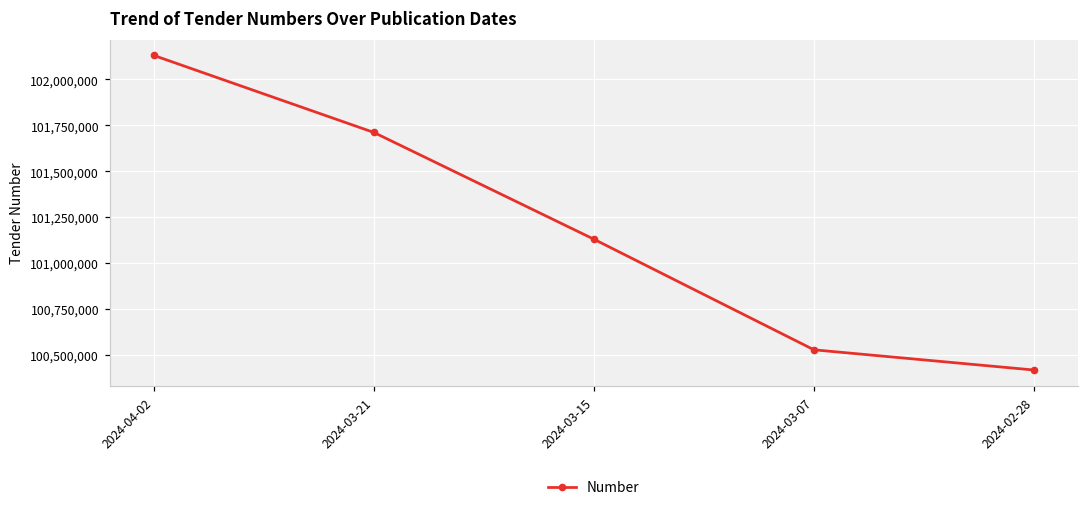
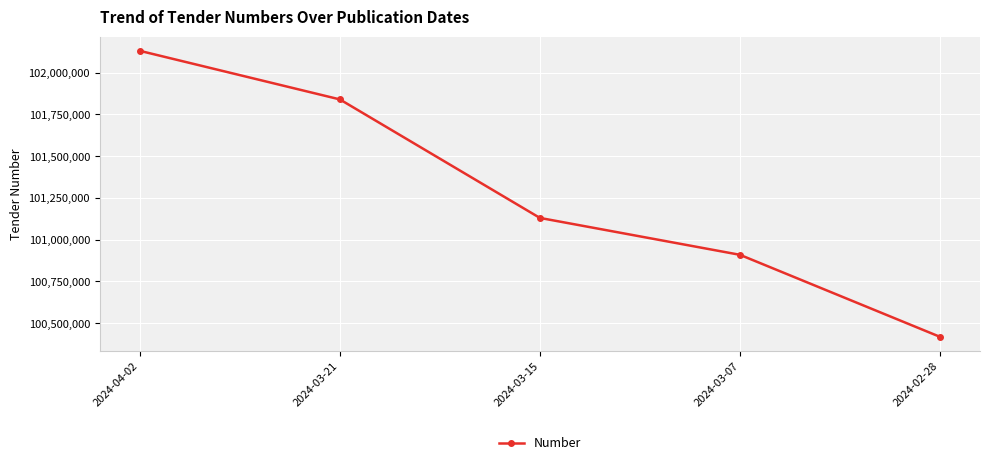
  {
    "2024-04-02": "102,130,000",
-   "2024-03-21": "101,710,000",
+   "2024-03-21": "101,840,000",
    "2024-03-15": "101,130,000",
-   "2024-03-07": "100,530,000",
+   "2024-03-07": "100,910,000",
    "2024-02-28": "100,420,000"
  }
